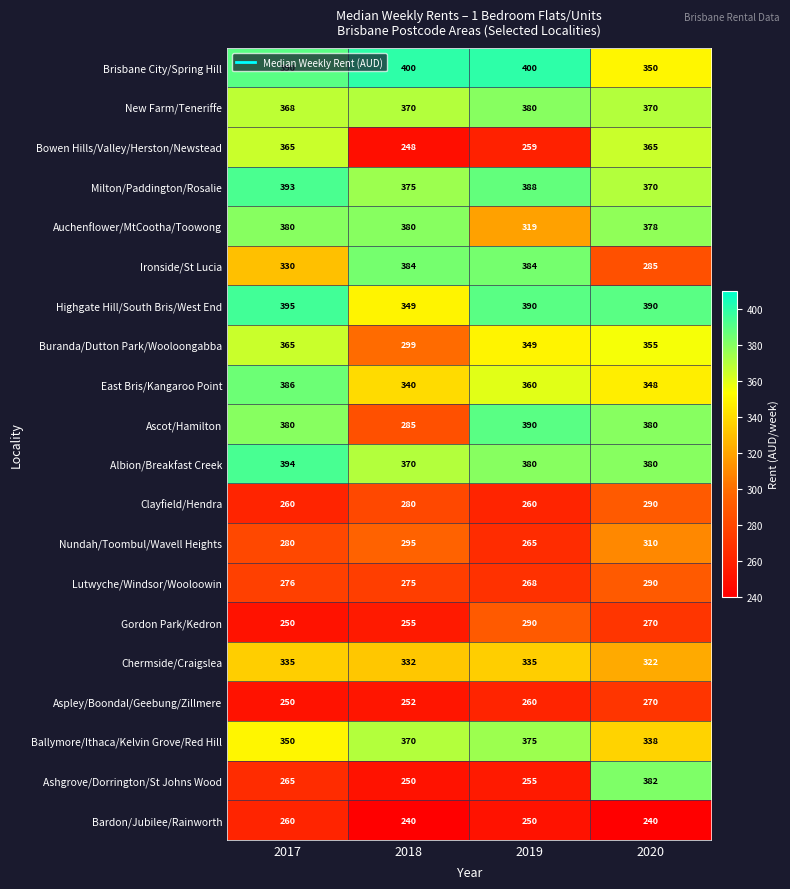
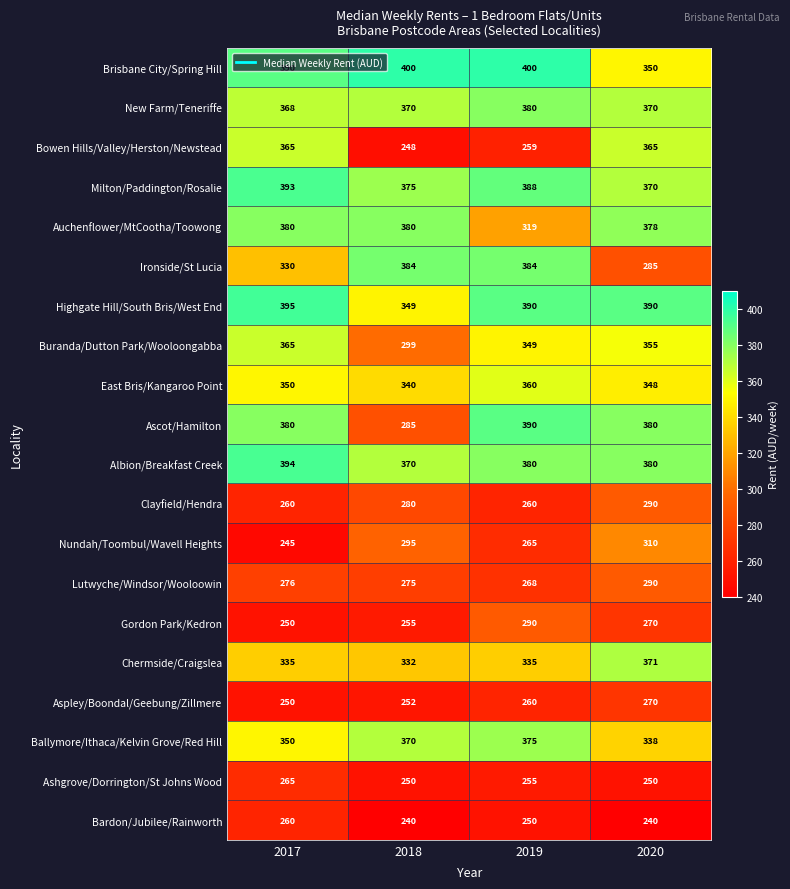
  {
    "Brisbane City/Spring Hill": {
      "2018": 400,
      "2019": 400,
      "2020": 350
    },
    "New Farm/Teneriffe": {
      "2017": 368,
      "2018": 370,
      "2019": 380,
      "2020": 370
    },
    "Bowen Hills/Valley/Herston/Newstead": {
      "2017": 365,
      "2018": 248,
      "2019": 259,
      "2020": 365
    },
    "Milton/Paddington/Rosalie": {
      "2017": 393,
      "2018": 375,
      "2019": 388,
      "2020": 370
    },
    "Auchenflower/MtCootha/Toowong": {
      "2017": 380,
      "2018": 380,
      "2019": 319,
      "2020": 378
    },
    "Ironside/St Lucia": {
      "2017": 330,
      "2018": 384,
      "2019": 384,
      "2020": 285
    },
    "Highgate Hill/South Bris/West End": {
      "2017": 395,
      "2018": 349,
      "2019": 390,
      "2020": 390
    },
    "Buranda/Dutton Park/Wooloongabba": {
      "2017": 365,
      "2018": 299,
      "2019": 349,
      "2020": 355
    },
    "East Bris/Kangaroo Point": {
-     "2017": 386,
+     "2017": 350,
      "2018": 340,
      "2019": 360,
      "2020": 348
    },
    "Ascot/Hamilton": {
      "2017": 380,
      "2018": 285,
      "2019": 390,
      "2020": 380
    },
    "Albion/Breakfast Creek": {
      "2017": 394,
      "2018": 370,
      "2019": 380,
      "2020": 380
    },
    "Clayfield/Hendra": {
      "2017": 260,
      "2018": 280,
      "2019": 260,
      "2020": 290
    },
    "Nundah/Toombul/Wavell Heights": {
-     "2017": 280,
+     "2017": 245,
      "2018": 295,
      "2019": 265,
      "2020": 310
    },
    "Lutwyche/Windsor/Wooloowin": {
      "2017": 276,
      "2018": 275,
      "2019": 268,
      "2020": 290
    },
    "Gordon Park/Kedron": {
      "2017": 250,
      "2018": 255,
      "2019": 290,
      "2020": 270
    },
    "Chermside/Craigslea": {
      "2017": 335,
      "2018": 332,
      "2019": 335,
-     "2020": 322
+     "2020": 371
    },
    "Aspley/Boondal/Geebung/Zillmere": {
      "2017": 250,
      "2018": 252,
      "2019": 260,
      "2020": 270
    },
    "Ballymore/Ithaca/Kelvin Grove/Red Hill": {
      "2017": 350,
      "2018": 370,
      "2019": 375,
      "2020": 338
    },
    "Ashgrove/Dorrington/St Johns Wood": {
      "2017": 265,
      "2018": 250,
      "2019": 255,
-     "2020": 382
+     "2020": 250
    },
    "Bardon/Jubilee/Rainworth": {
      "2017": 260,
      "2018": 240,
      "2019": 250,
      "2020": 240
    }
  }
